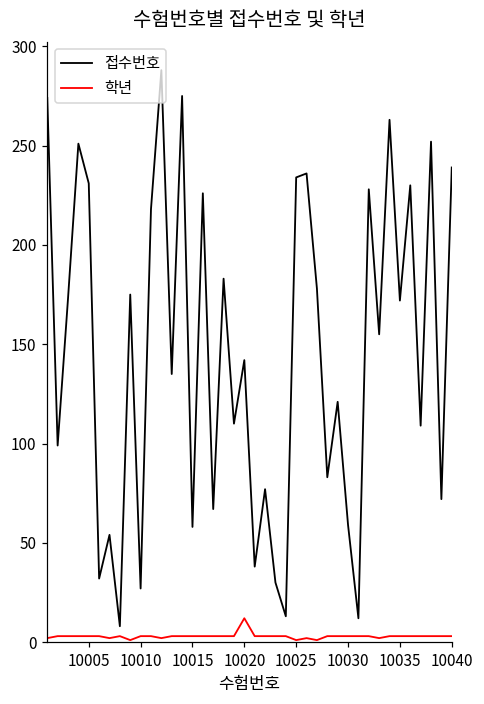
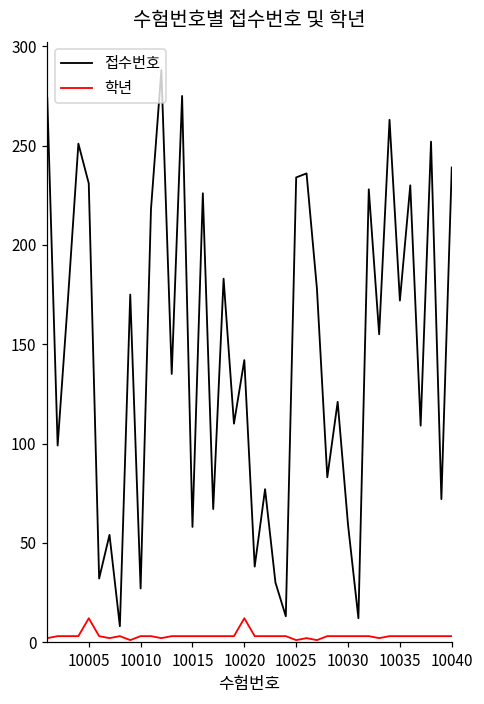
  {
    "접수번호": {
      "10005": 231,
      "10010": 27,
      "10015": 58,
      "10020": 142,
      "10025": 234,
      "10030": 59,
      "10035": 172,
      "10040": 239
    },
    "학년": {
-     "10005": 3,
+     "10005": 12,
      "10010": 3,
      "10015": 3,
      "10020": 12,
      "10025": 1,
      "10030": 3,
      "10035": 3,
      "10040": 3
    }
  }
